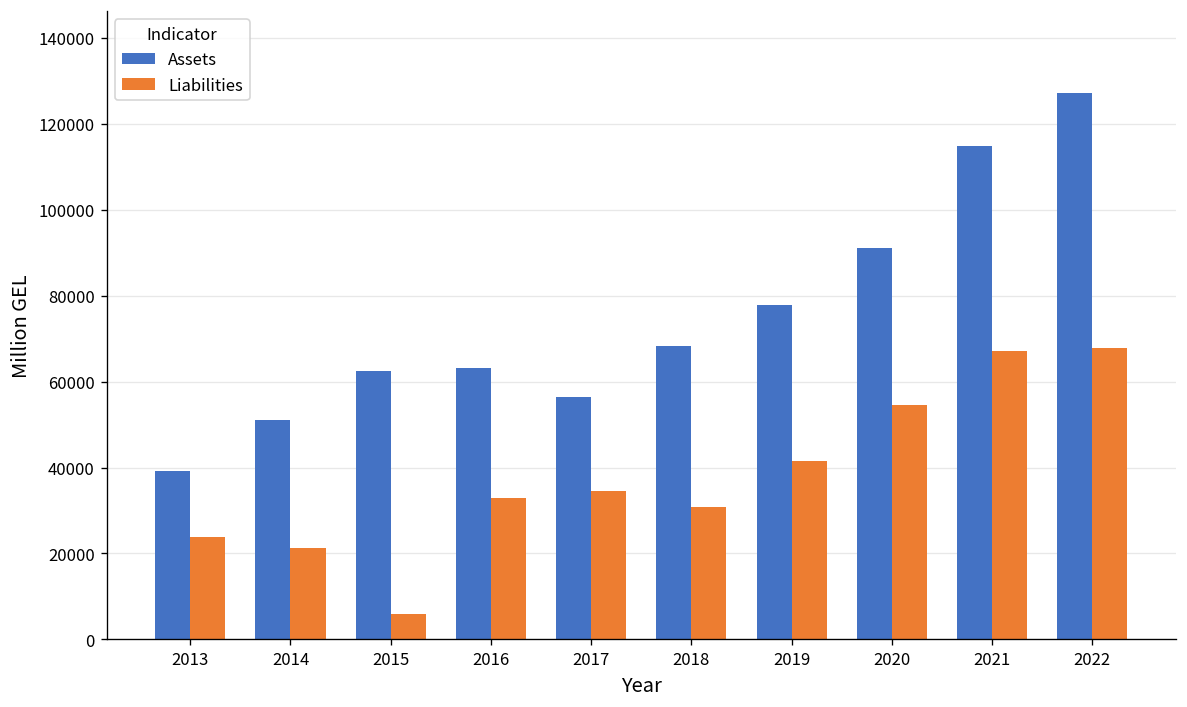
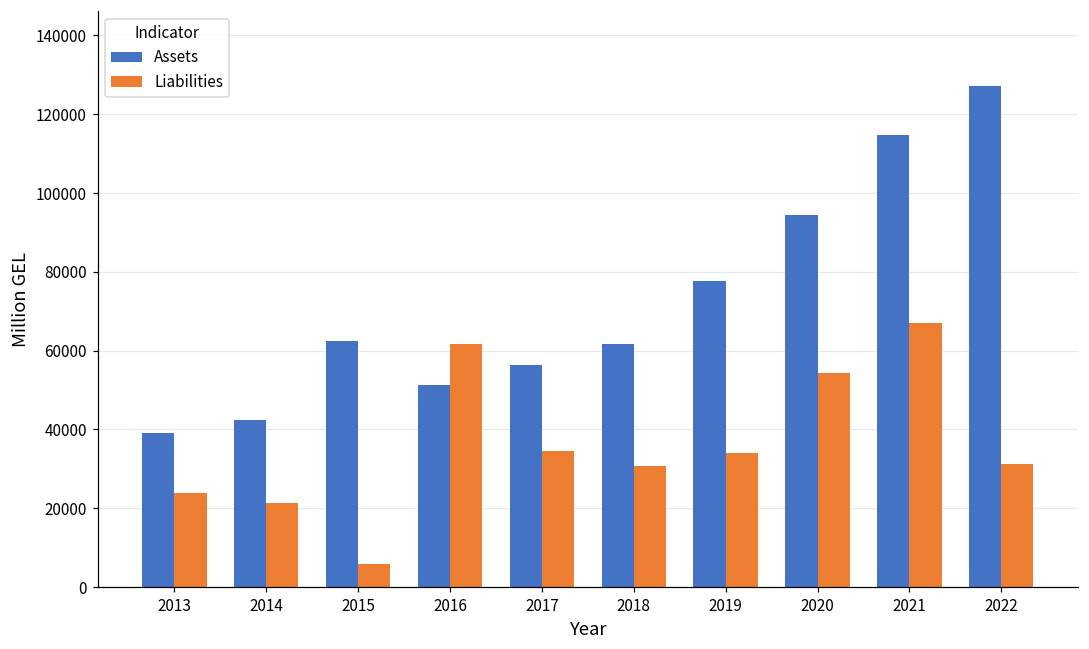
  {
    "Assets": {
      "2013": 39000,
-     "2014": 51000,
+     "2014": 42000,
      "2015": 62000,
-     "2016": 63000,
+     "2016": 51000,
      "2017": 56000,
-     "2018": 68000,
+     "2018": 62000,
      "2019": 78000,
-     "2020": 91000,
+     "2020": 95000,
      "2021": 115000,
      "2022": 127000
    },
    "Liabilities": {
      "2013": 24000,
      "2014": 21000,
      "2015": 6000,
-     "2016": 33000,
+     "2016": 62000,
      "2017": 35000,
      "2018": 31000,
-     "2019": 42000,
+     "2019": 34000,
      "2020": 54000,
      "2021": 67000,
-     "2022": 68000
+     "2022": 31000
    }
  }
